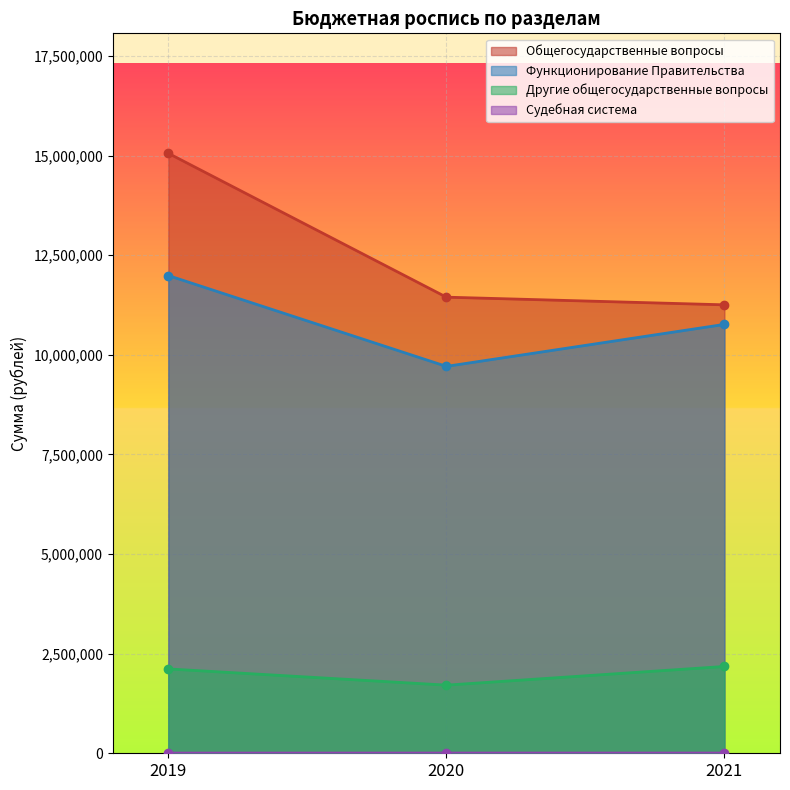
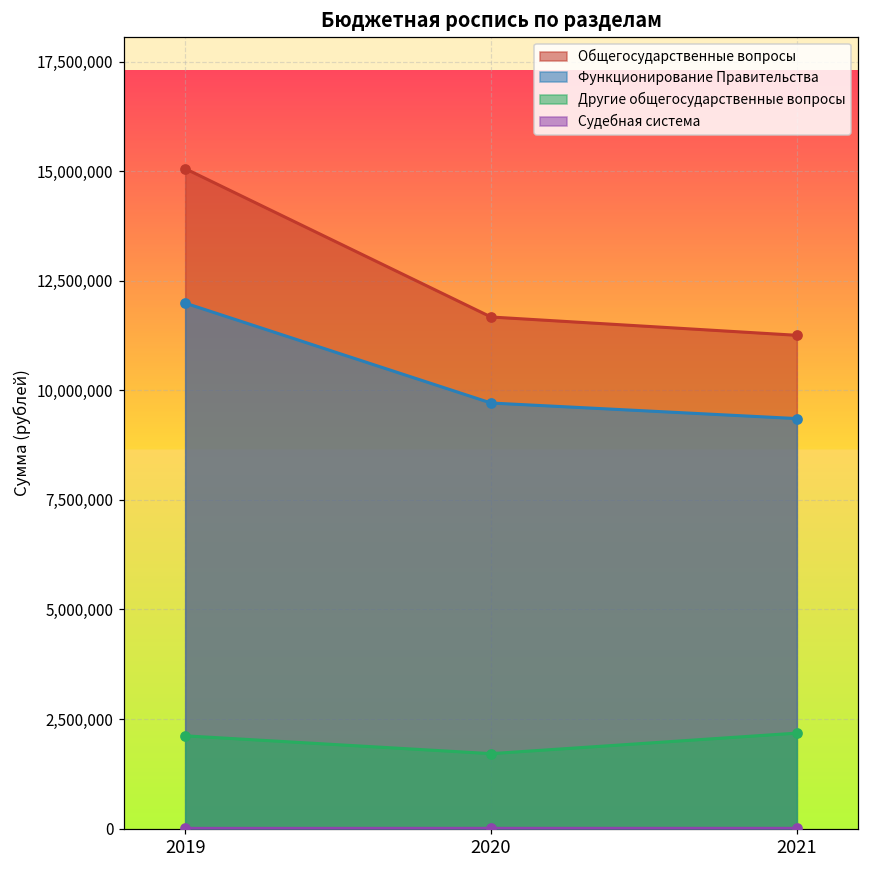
  {
    "Общегосударственные вопросы": {
      "2019": "15,100,000",
-     "2020": "11,400,000",
+     "2020": "11,700,000",
      "2021": "11,300,000"
    },
    "Функционирование Правительства": {
      "2019": "12,000,000",
      "2020": "9,700,000",
-     "2021": "10,800,000"
+     "2021": "9,400,000"
    },
    "Другие общегосударственные вопросы": {
      "2019": "2,100,000",
      "2020": "1,700,000",
      "2021": "2,200,000"
    },
    "Судебная система": {
      "2019": "0",
      "2020": "0",
      "2021": "0"
    }
  }
